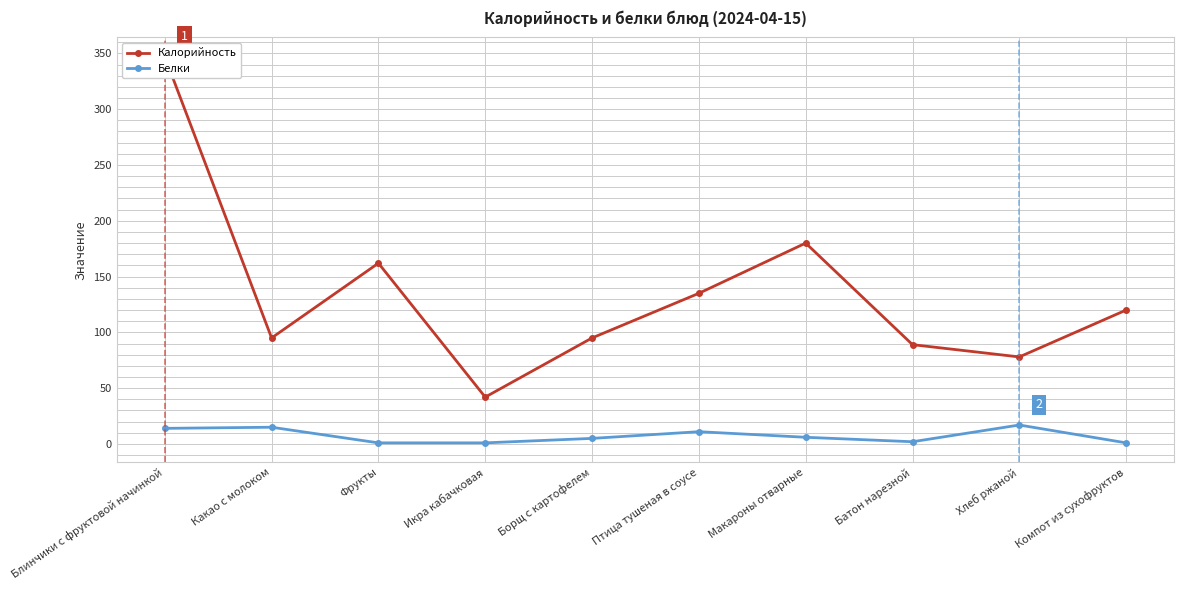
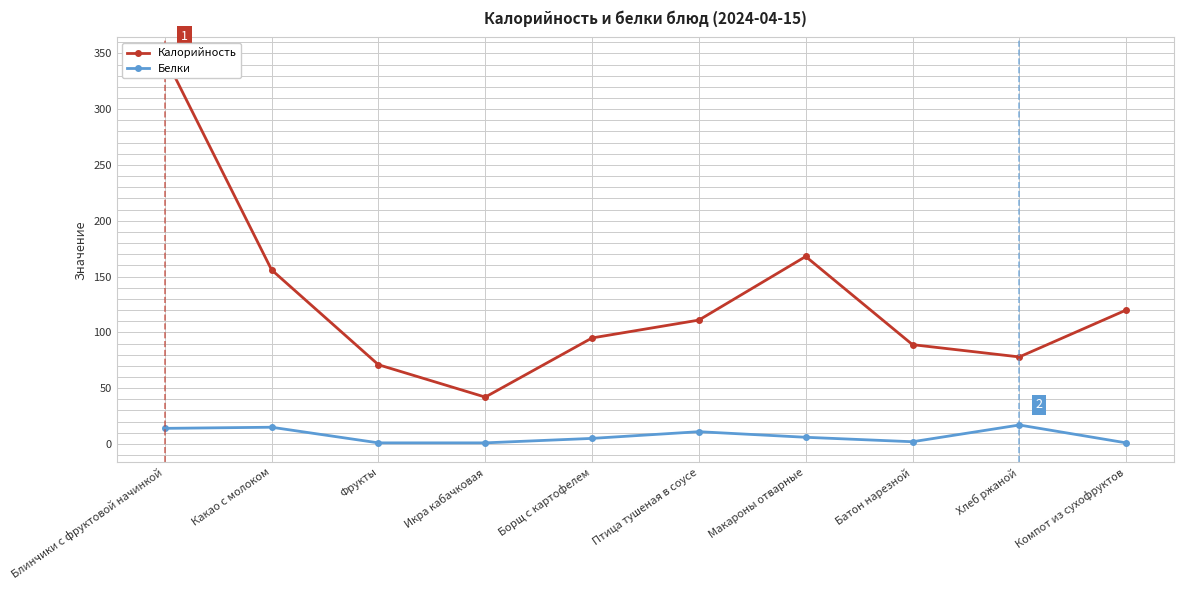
  {
    "Калорийность": {
-     "Какао с молоком": 95,
-     "Фрукты": 162,
+     "Какао с молоком": 156,
+     "Фрукты": 71,
      "Икра кабачковая": 42,
      "Борщ с картофелем": 95,
-     "Птица тушеная в соусе": 135,
-     "Макароны отварные": 180,
+     "Птица тушеная в соусе": 111,
+     "Макароны отварные": 168,
      "Батон нарезной": 89,
      "Хлеб ржаной": 78,
      "Компот из сухофруктов": 120
    },
    "Белки": {
      "Блинчики с фруктовой начинкой": 14,
      "Какао с молоком": 15,
      "Фрукты": 1,
      "Икра кабачковая": 1,
      "Борщ с картофелем": 5,
      "Птица тушеная в соусе": 11,
      "Макароны отварные": 6,
      "Батон нарезной": 2,
      "Компот из сухофруктов": 1
    }
  }
